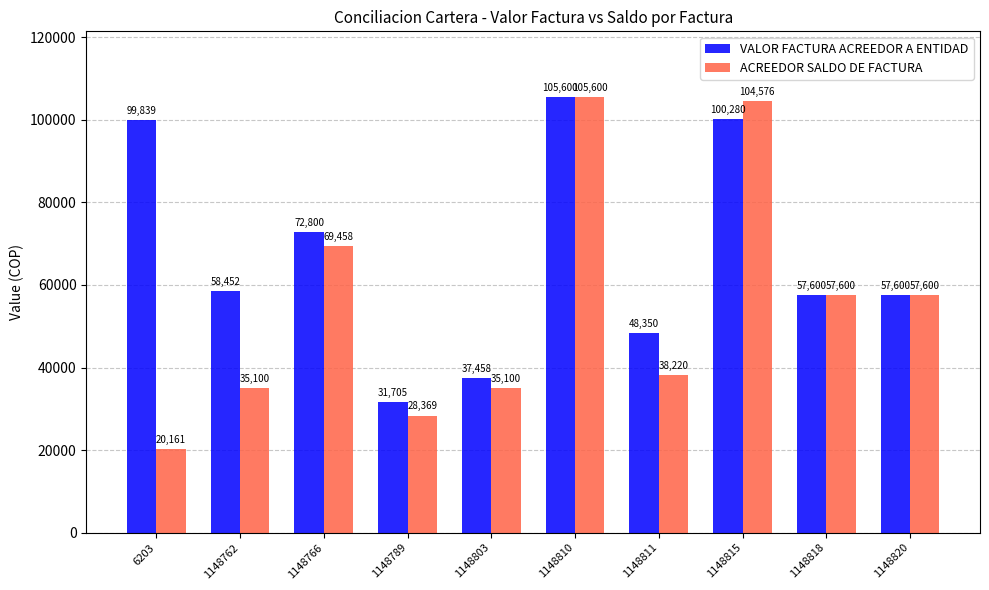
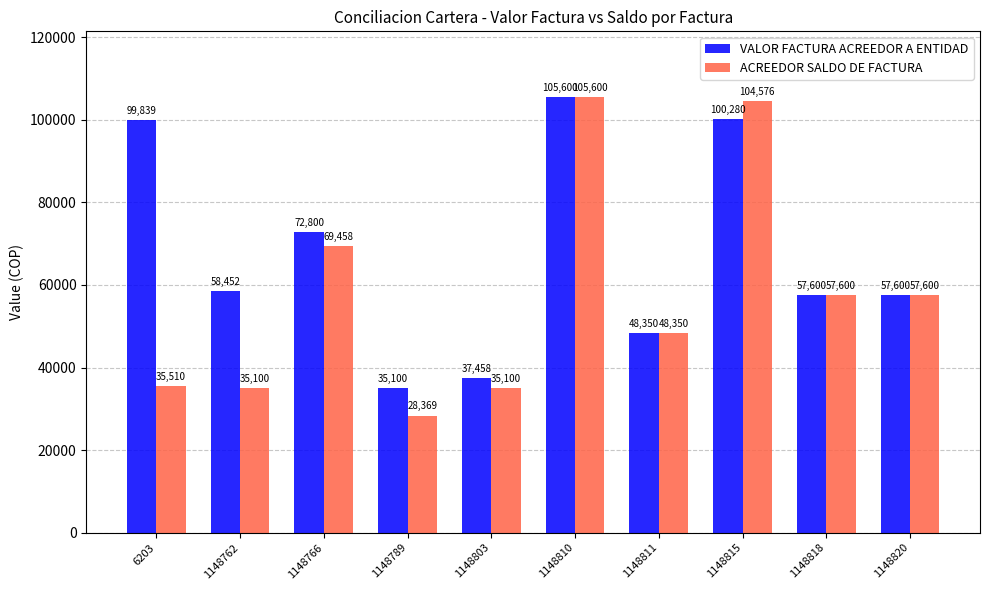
  {
    "VALOR FACTURA ACREEDOR A ENTIDAD": {
      "6203": "99,839",
      "1148762": "58,452",
      "1148766": "72,800",
-     "1148789": "31,705",
+     "1148789": "35,100",
      "1148803": "37,458",
      "1148811": "48,350",
      "1148815": "100,280",
      "1148818": "57,600",
      "1148820": "57,600"
    },
    "ACREEDOR SALDO DE FACTURA": {
-     "6203": "20,161",
+     "6203": "35,510",
      "1148762": "35,100",
      "1148766": "69,458",
      "1148789": "28,369",
      "1148803": "35,100",
-     "1148811": "38,220",
+     "1148811": "48,350",
      "1148815": "104,576",
      "1148818": "57,600",
      "1148820": "57,600"
    }
  }
